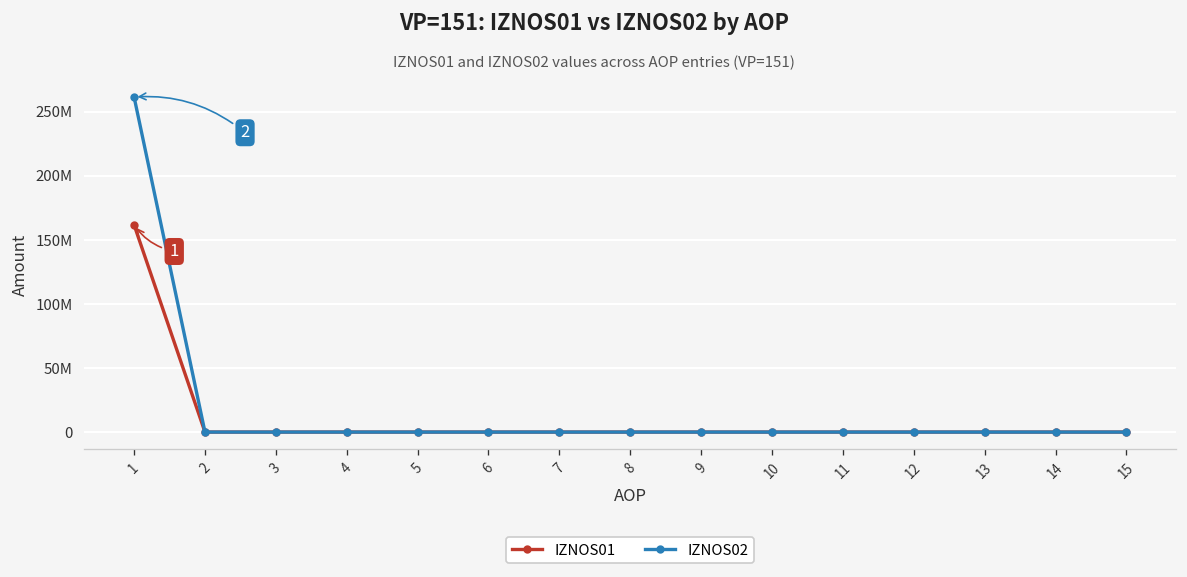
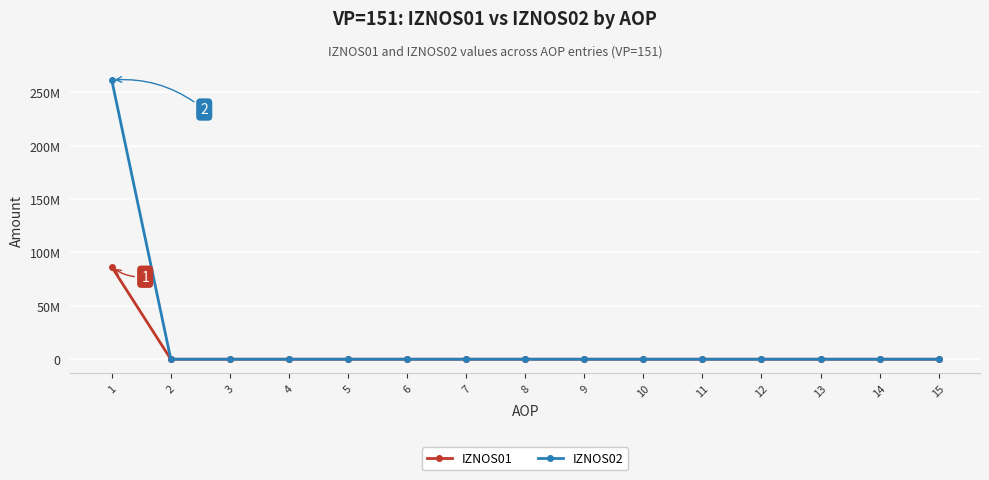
  {
    "IZNOS01": {
-     "1": 162000000
+     "1": 87000000
    },
    "IZNOS02": {
      "1": 262000000
    }
  }
